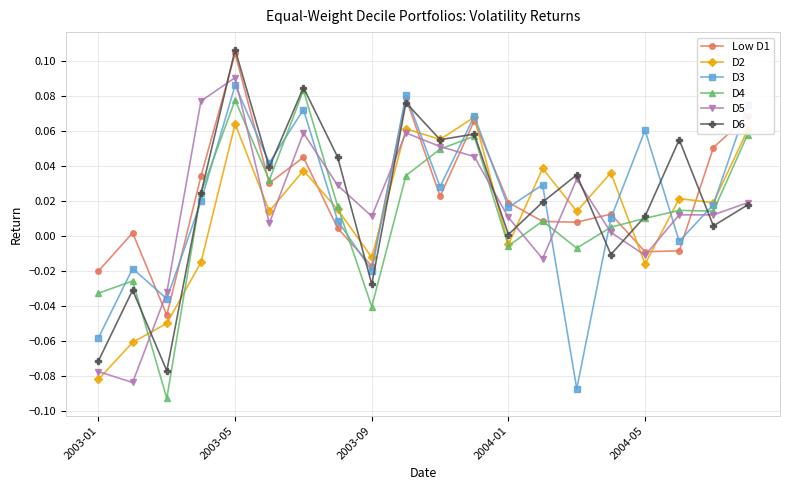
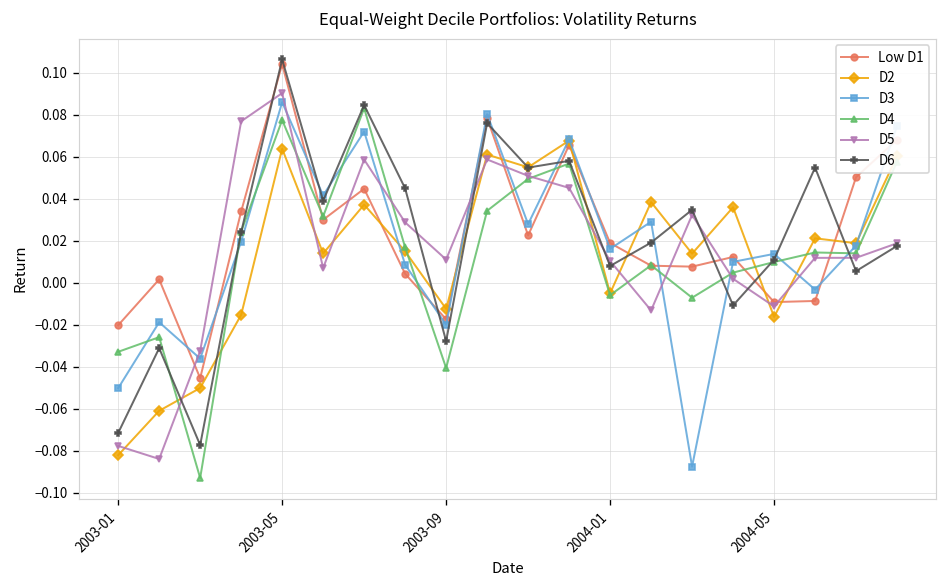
  {
    "Low D1": {
      "2003-01": -0.020,
      "2003-05": 0.104,
      "2003-09": -0.017,
      "2004-01": 0.019,
      "2004-05": -0.009
    },
    "D2": {
      "2003-01": -0.082,
      "2003-05": 0.064,
      "2003-09": -0.012,
      "2004-05": -0.016
    },
    "D3": {
-     "2003-01": -0.058,
+     "2003-01": -0.050,
      "2003-05": 0.086,
      "2003-09": -0.020,
      "2004-01": 0.016,
-     "2004-05": 0.060
+     "2004-05": 0.014
    },
    "D4": {
      "2003-01": -0.033,
      "2003-05": 0.077,
      "2003-09": -0.041
    },
    "D5": {
      "2003-01": -0.078,
      "2003-05": 0.090,
      "2003-09": 0.011,
      "2004-01": 0.010,
      "2004-05": -0.011
    },
    "D6": {
      "2003-01": -0.072,
      "2003-05": 0.106,
      "2003-09": -0.028,
-     "2004-01": 0.001
+     "2004-01": 0.008
    }
  }
